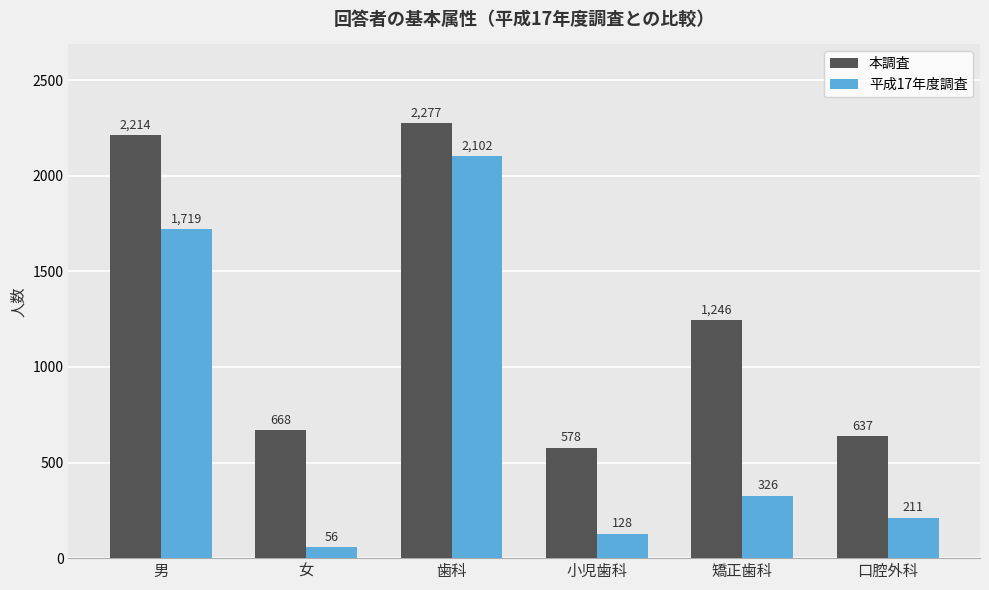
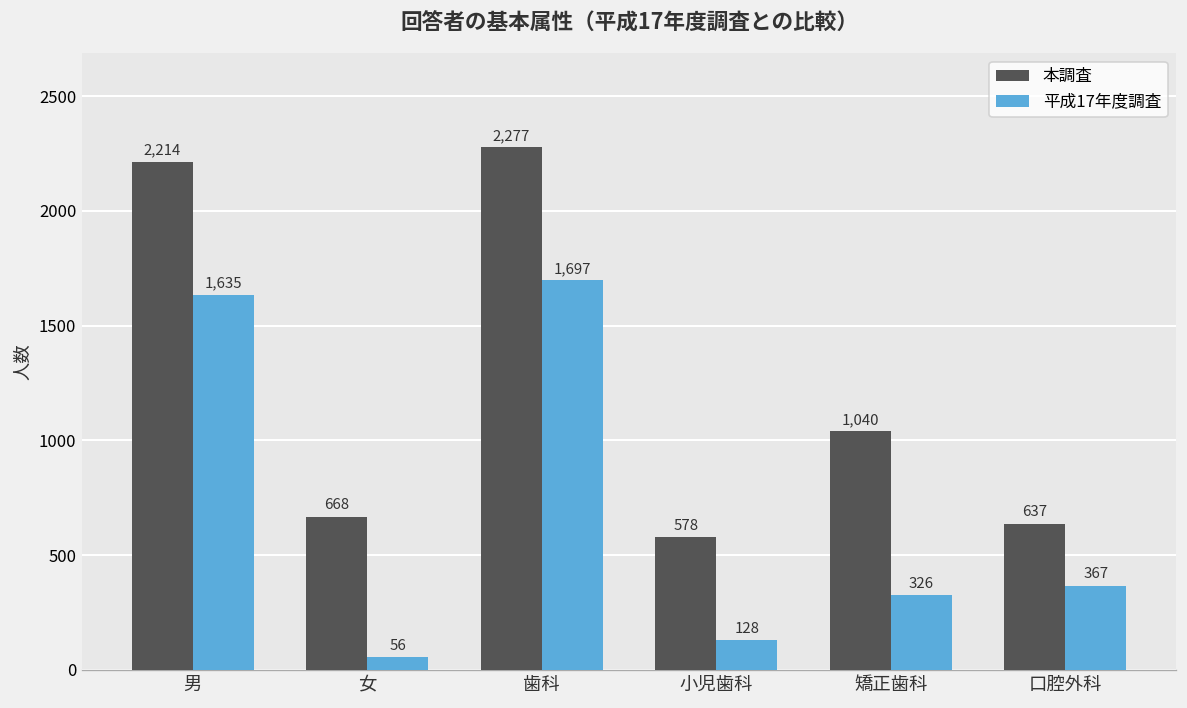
  {
    "本調査": {
      "男": "2,214",
      "女": "668",
      "歯科": "2,277",
      "小児歯科": "578",
-     "矯正歯科": "1,246",
+     "矯正歯科": "1,040",
      "口腔外科": "637"
    },
    "平成17年度調査": {
-     "男": "1,719",
+     "男": "1,635",
      "女": "56",
-     "歯科": "2,102",
+     "歯科": "1,697",
      "小児歯科": "128",
      "矯正歯科": "326",
-     "口腔外科": "211"
+     "口腔外科": "367"
    }
  }
